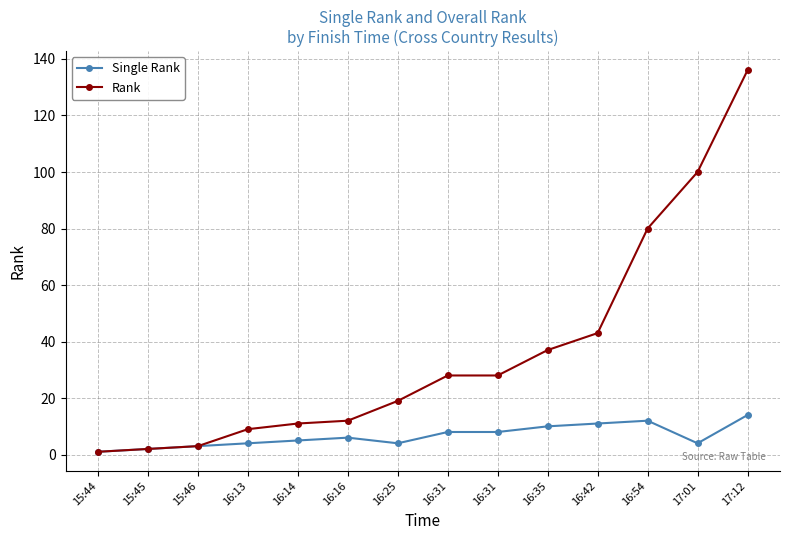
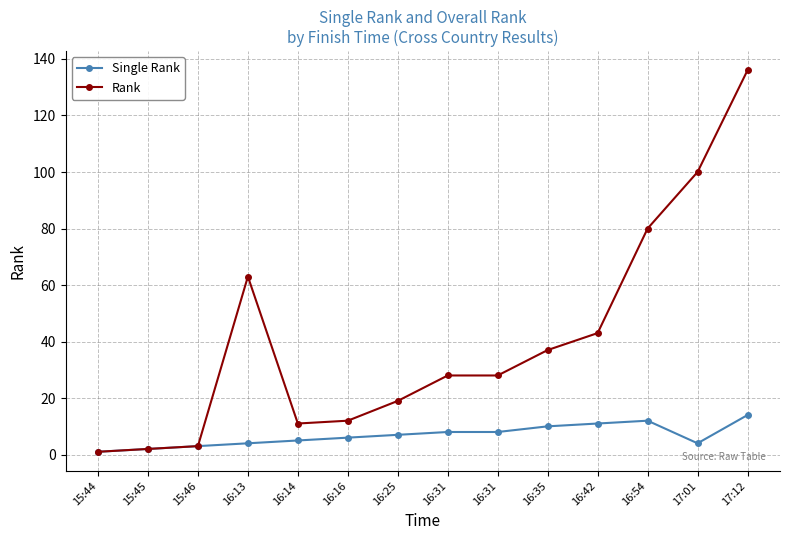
  {
    "Single Rank": {
      "16:13": 4,
      "16:14": 5,
      "16:16": 6,
-     "16:25": 4,
+     "16:25": 7,
      "16:35": 10,
      "16:42": 11,
      "16:54": 12,
      "17:01": 4,
      "17:12": 14
    },
    "Rank": {
-     "16:13": 9,
+     "16:13": 63,
      "16:14": 11,
      "16:16": 12,
      "16:25": 19,
      "16:35": 37,
      "16:42": 43,
      "16:54": 80,
      "17:01": 100,
      "17:12": 136
    }
  }
